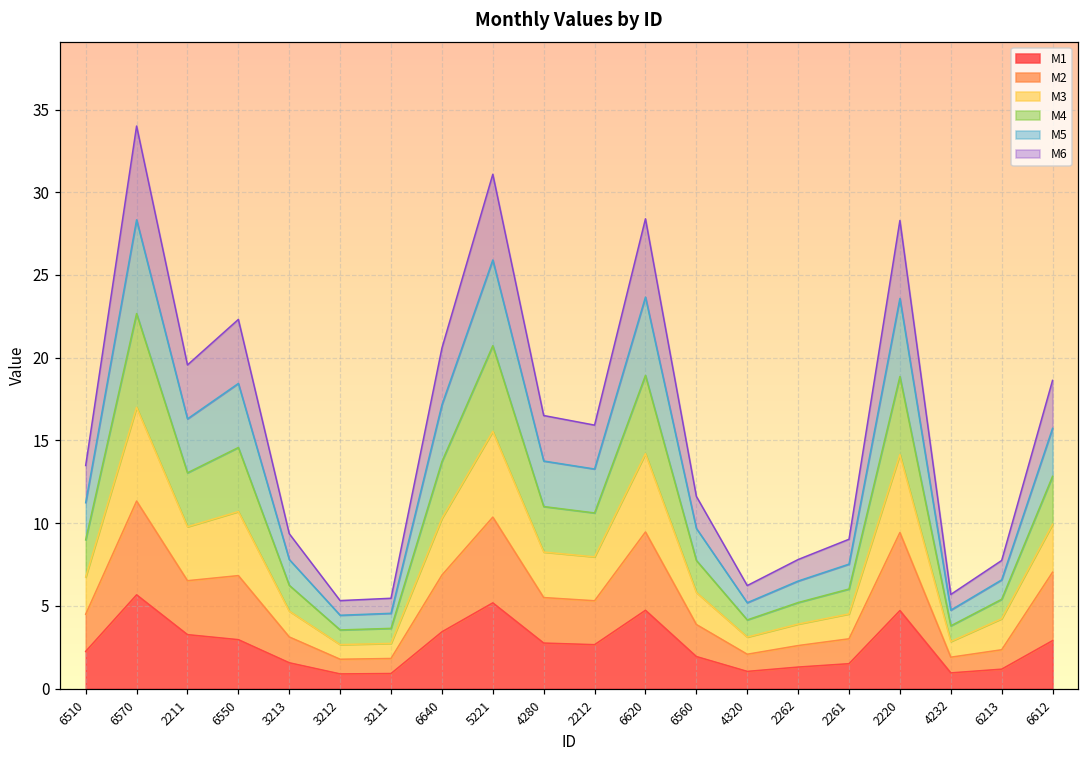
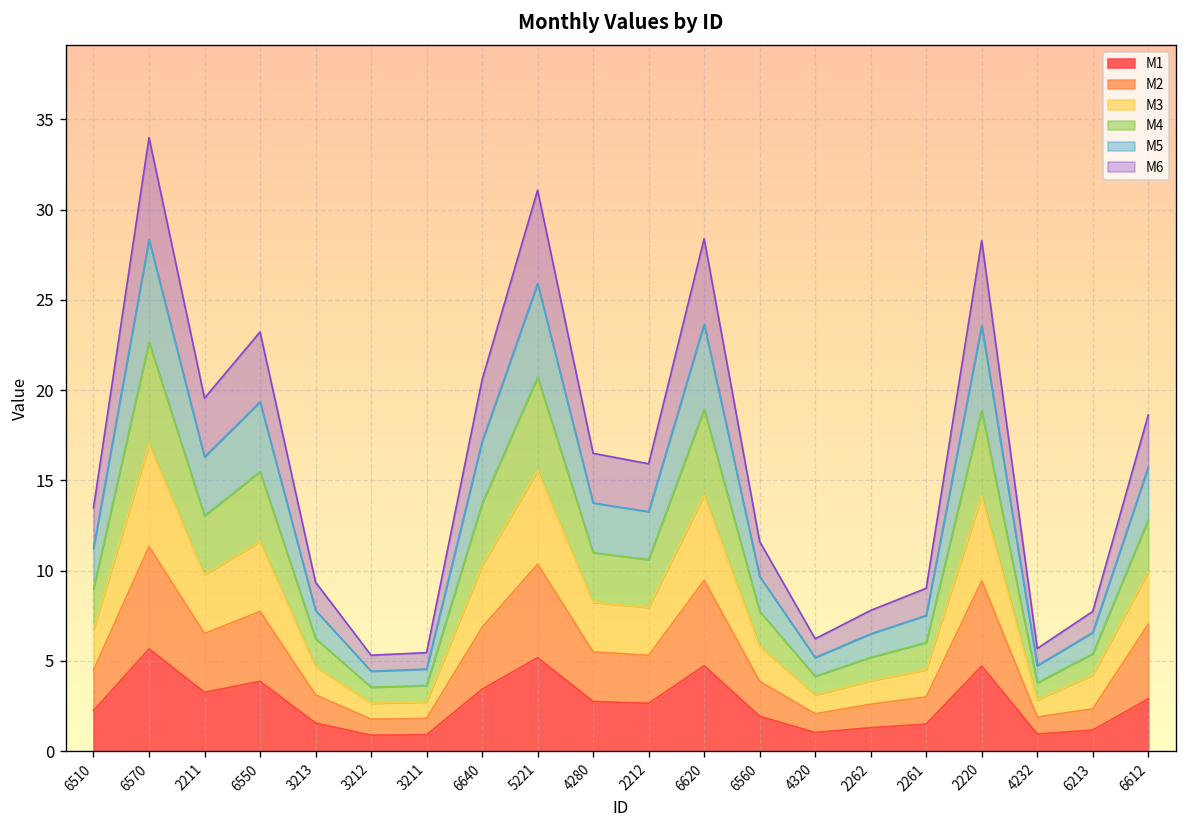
  {
    "M1": {
      "6510": 2.2,
      "6570": 5.7,
      "2211": 3.3,
-     "6550": 3.0,
+     "6550": 3.9,
      "3213": 1.6,
      "3212": 0.9,
      "3211": 0.9,
      "6640": 3.4,
      "5221": 5.2,
      "4280": 2.8,
      "2212": 2.7,
      "6620": 4.7,
      "6560": 1.9,
      "4320": 1.0,
      "2262": 1.3,
      "2261": 1.5,
      "2220": 4.7,
      "4232": 0.9,
      "6213": 1.2,
      "6612": 2.9
    },
    "M2": {
      "6510": 2.2,
      "6570": 5.7,
      "2211": 3.3,
      "6550": 3.9,
      "3213": 1.6,
      "3212": 0.9,
      "3211": 0.9,
      "6640": 3.4,
      "5221": 5.2,
      "4280": 2.8,
      "2212": 2.7,
      "6620": 4.7,
      "6560": 1.9,
      "4320": 1.0,
      "2262": 1.3,
      "2261": 1.5,
      "2220": 4.7,
      "4232": 0.9,
      "6213": 1.2,
      "6612": 4.1
    },
    "M3": {
      "6510": 2.2,
      "6570": 5.7,
      "2211": 3.3,
      "6550": 3.9,
      "3213": 1.6,
      "3212": 0.9,
      "3211": 0.9,
      "6640": 3.4,
      "5221": 5.2,
      "4280": 2.8,
      "2212": 2.7,
      "6620": 4.7,
      "6560": 1.9,
      "4320": 1.0,
      "2262": 1.3,
      "2261": 1.5,
      "2220": 4.7,
      "4232": 0.9,
      "6213": 1.9,
      "6612": 2.9
    },
    "M4": {
      "6510": 2.2,
      "6570": 5.7,
      "2211": 3.3,
      "6550": 3.9,
      "3213": 1.6,
      "3212": 0.9,
      "3211": 0.9,
      "6640": 3.4,
      "5221": 5.2,
      "4280": 2.8,
      "2212": 2.7,
      "6620": 4.7,
      "6560": 1.9,
      "4320": 1.0,
      "2262": 1.3,
      "2261": 1.5,
      "2220": 4.7,
      "4232": 0.9,
      "6213": 1.2,
      "6612": 2.9
    },
    "M5": {
      "6510": 2.2,
      "6570": 5.7,
      "2211": 3.3,
      "6550": 3.9,
      "3213": 1.6,
      "3212": 0.9,
      "3211": 0.9,
      "6640": 3.4,
      "5221": 5.2,
      "4280": 2.8,
      "2212": 2.7,
      "6620": 4.7,
      "6560": 1.9,
      "4320": 1.0,
      "2262": 1.3,
      "2261": 1.5,
      "2220": 4.7,
      "4232": 0.9,
      "6213": 1.2,
      "6612": 2.9
    },
    "M6": {
      "6510": 13.5,
      "6570": 34.0,
      "2211": 19.6,
      "3213": 9.4,
      "3212": 5.3,
      "3211": 5.5,
      "6640": 20.6,
      "5221": 31.1,
      "4280": 16.5,
      "2212": 15.9,
      "6620": 28.4,
      "6560": 11.6,
      "4320": 6.2,
      "2262": 7.8,
      "2261": 9.0,
      "2220": 28.3,
      "4232": 5.7,
      "6213": 7.7,
      "6612": 18.6
    }
  }
